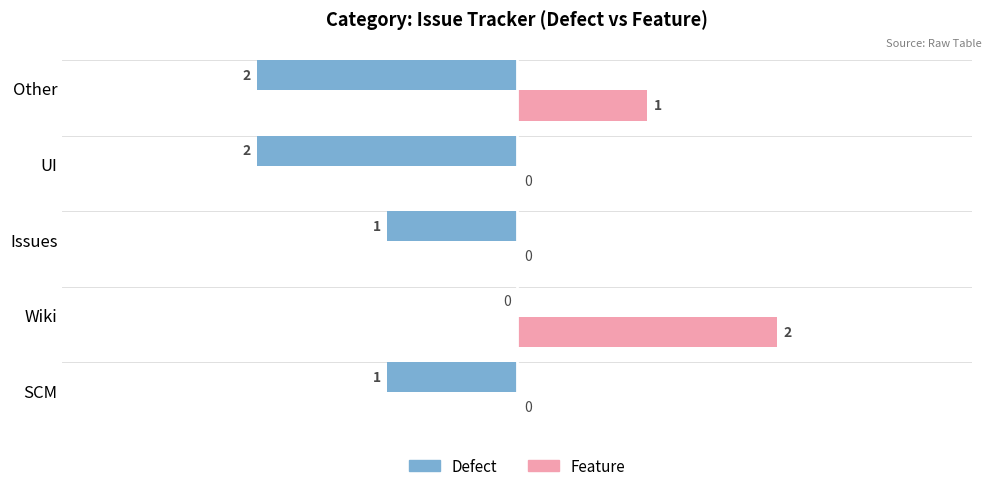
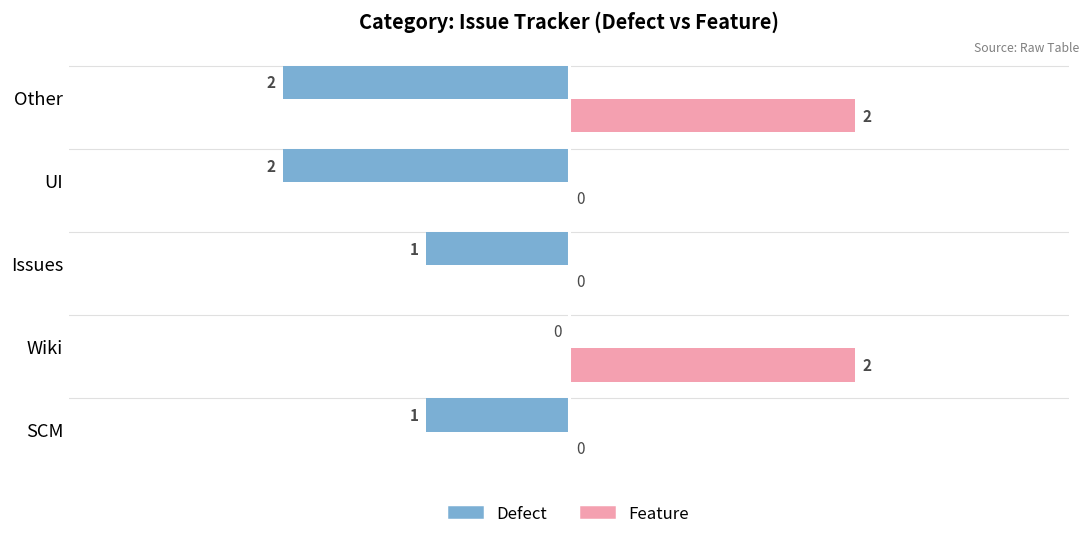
  {
    "Defect": {
      "Wiki": 0
    },
    "Feature": {
-     "Other": 1,
+     "Other": 2,
      "UI": 0,
      "Issues": 0,
      "Wiki": 2,
      "SCM": 0
    }
  }
